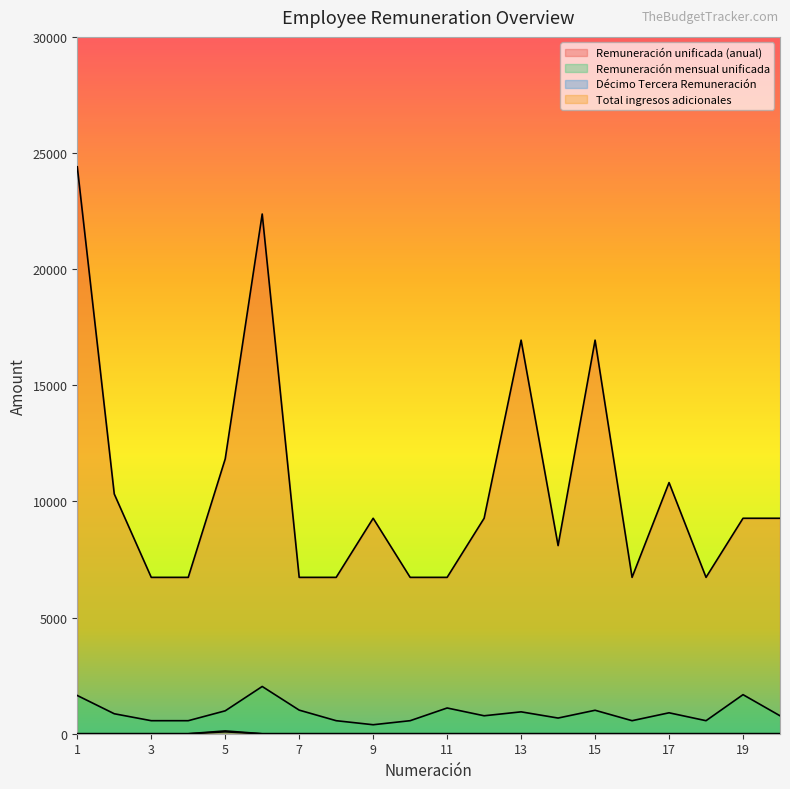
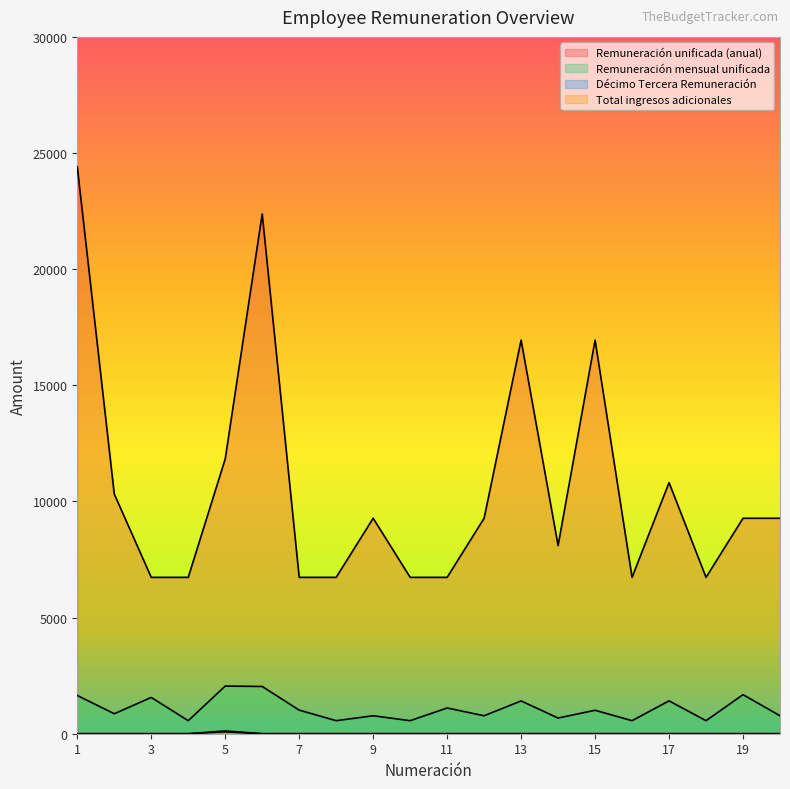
  {
    "Remuneración mensual unificada": {
      "1": 1600,
-     "3": 600,
-     "5": 1000,
+     "3": 1600,
+     "5": 2100,
      "7": 1000,
-     "9": 400,
+     "9": 800,
      "11": 1100,
-     "13": 900,
+     "13": 1400,
      "15": 1000,
-     "17": 900,
+     "17": 1400,
      "19": 1700
    }
  }
